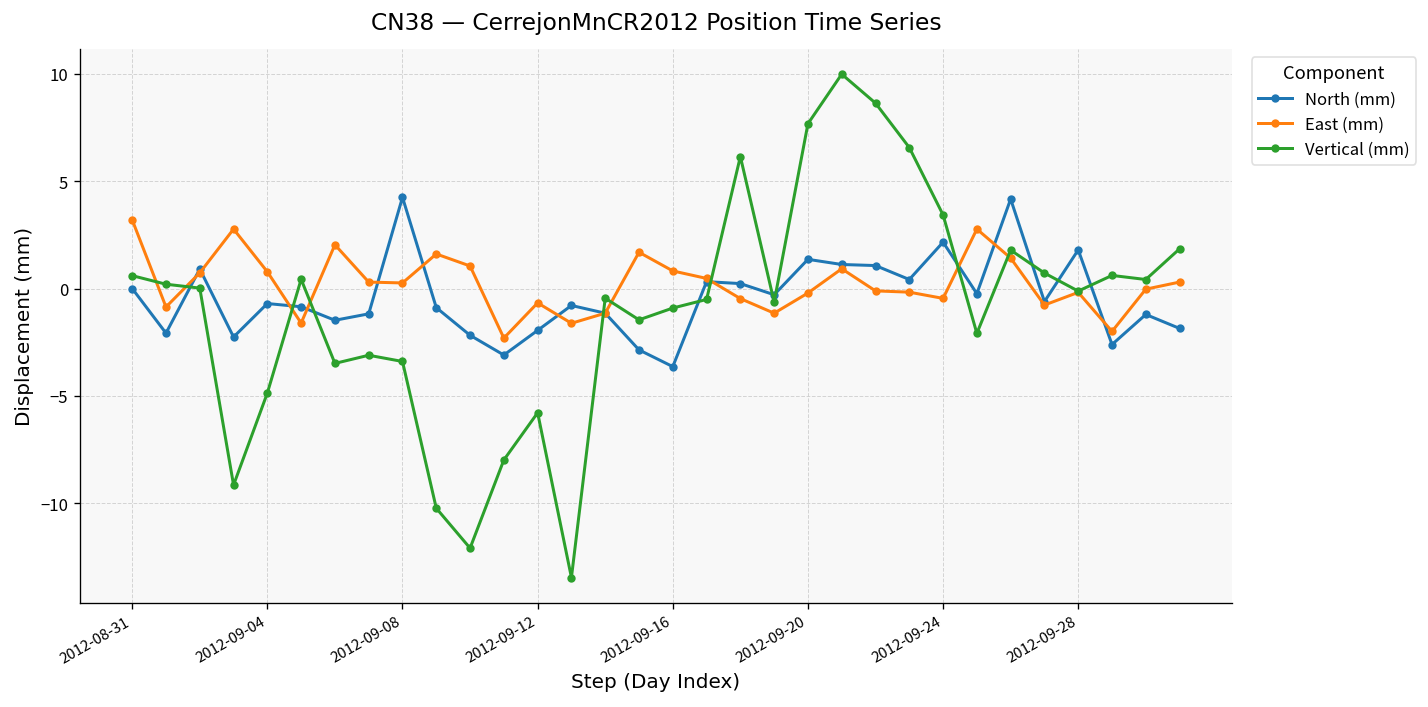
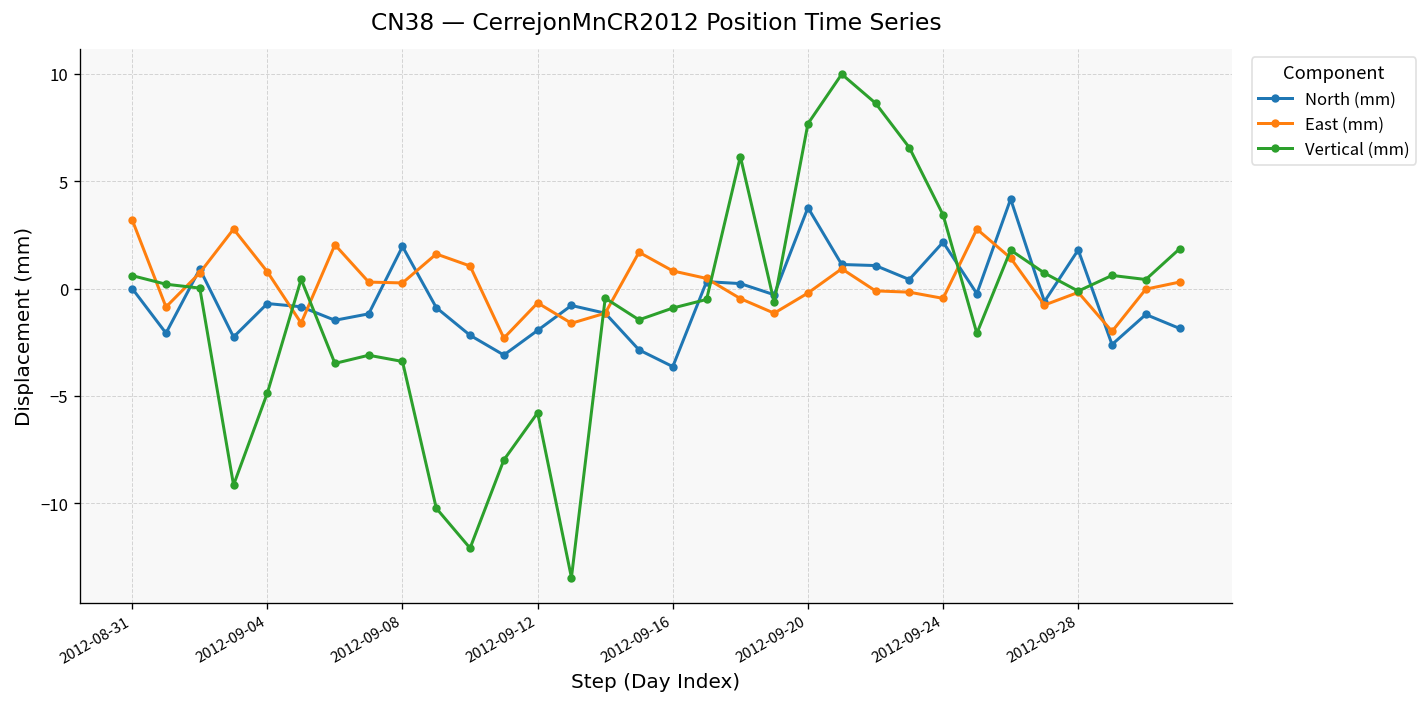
  {
    "North (mm)": {
      "2012-08-31": 0.0,
      "2012-09-04": -0.7,
-     "2012-09-08": 4.3,
+     "2012-09-08": 2.0,
      "2012-09-12": -2.0,
      "2012-09-16": -3.6,
-     "2012-09-20": 1.4,
+     "2012-09-20": 3.8,
      "2012-09-24": 2.2,
      "2012-09-28": 1.8
    },
    "East (mm)": {
      "2012-08-31": 3.2,
      "2012-09-04": 0.8,
      "2012-09-08": 0.3,
      "2012-09-12": -0.7,
      "2012-09-16": 0.8,
      "2012-09-20": -0.2,
      "2012-09-24": -0.5
    },
    "Vertical (mm)": {
      "2012-08-31": 0.6,
      "2012-09-04": -4.9,
      "2012-09-08": -3.4,
      "2012-09-12": -5.8,
      "2012-09-16": -0.9,
      "2012-09-20": 7.7,
      "2012-09-24": 3.4
    }
  }
